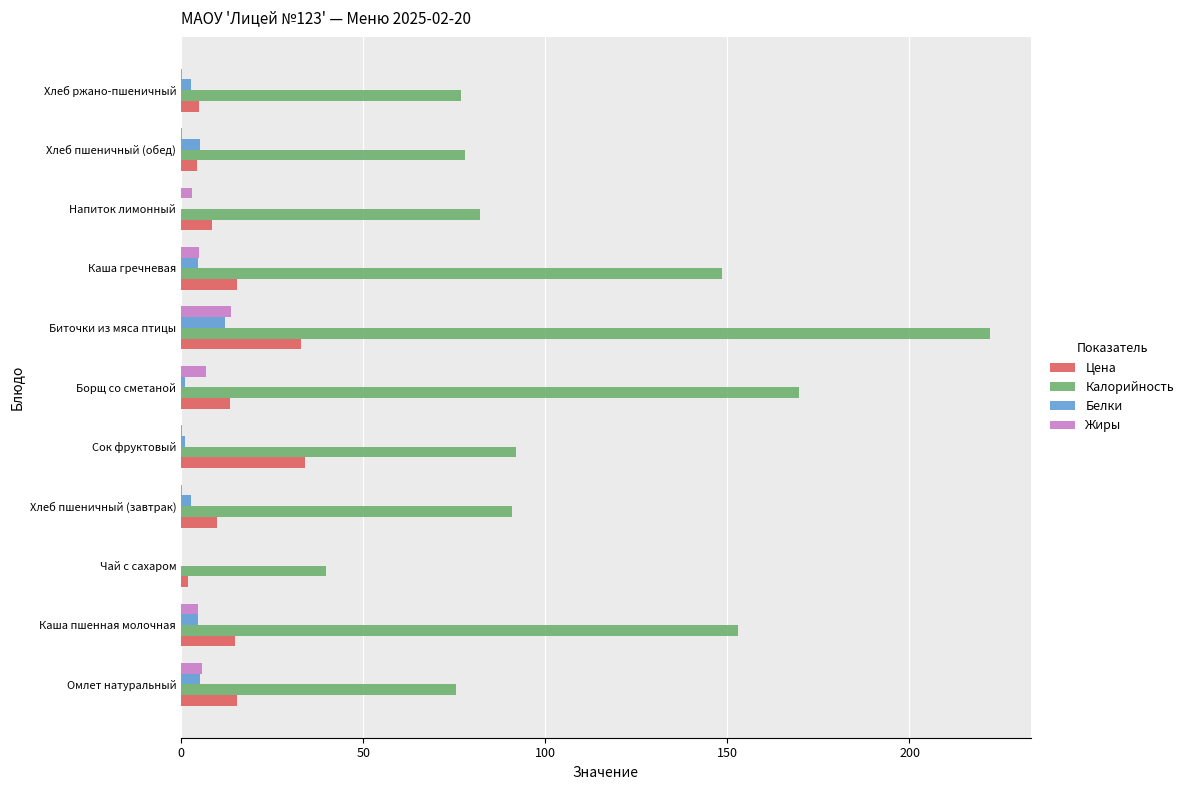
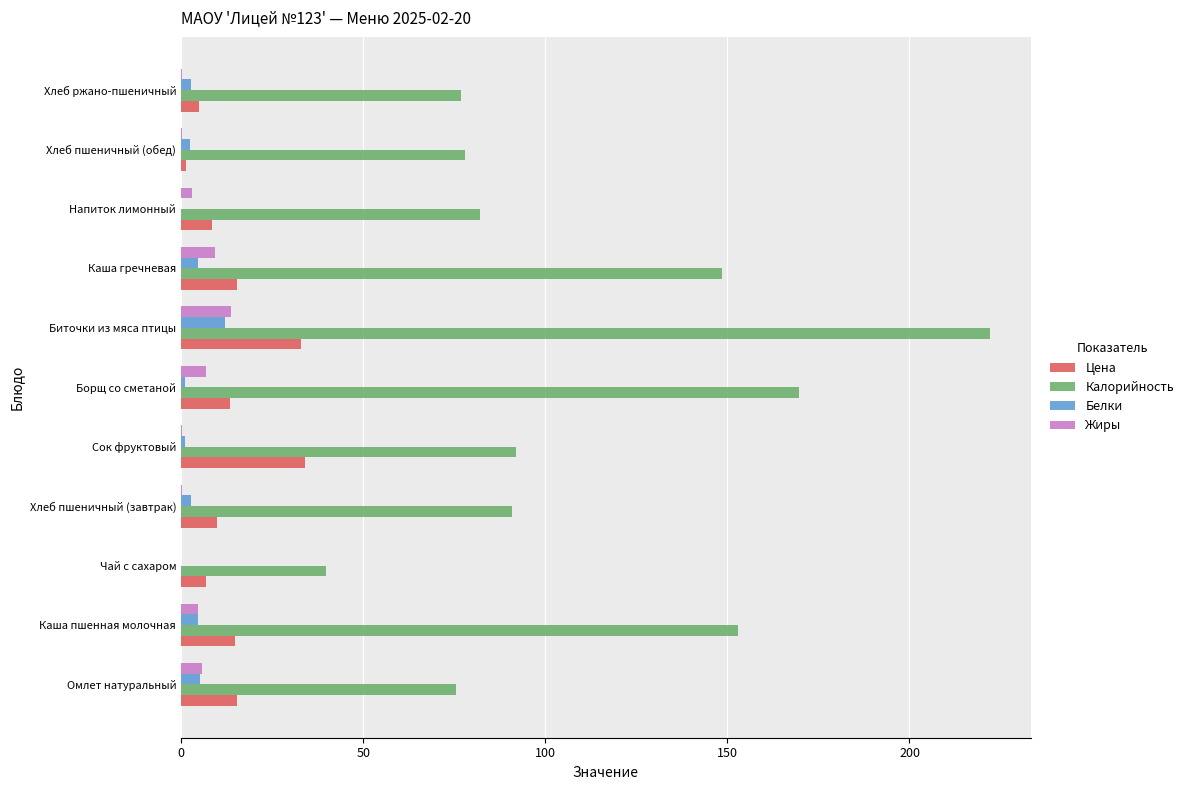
  {
    "Цена": {
      "Хлеб ржано-пшеничный": 5,
-     "Хлеб пшеничный (обед)": 4,
+     "Хлеб пшеничный (обед)": 1,
      "Напиток лимонный": 9,
      "Каша гречневая": 15,
      "Биточки из мяса птицы": 33,
      "Борщ со сметаной": 14,
      "Сок фруктовый": 34,
      "Хлеб пшеничный (завтрак)": 10,
-     "Чай с сахаром": 2,
+     "Чай с сахаром": 7,
      "Каша пшенная молочная": 15,
      "Омлет натуральный": 15
    },
    "Калорийность": {
      "Хлеб ржано-пшеничный": 77,
      "Хлеб пшеничный (обед)": 78,
      "Напиток лимонный": 82,
      "Каша гречневая": 149,
      "Биточки из мяса птицы": 222,
      "Борщ со сметаной": 170,
      "Сок фруктовый": 92,
      "Хлеб пшеничный (завтрак)": 91,
      "Чай с сахаром": 40,
      "Каша пшенная молочная": 153,
      "Омлет натуральный": 76
    },
    "Белки": {
      "Хлеб ржано-пшеничный": 3,
-     "Хлеб пшеничный (обед)": 5,
+     "Хлеб пшеничный (обед)": 2,
      "Каша гречневая": 5,
      "Биточки из мяса птицы": 12,
      "Борщ со сметаной": 1,
      "Сок фруктовый": 1,
      "Хлеб пшеничный (завтрак)": 3,
      "Чай с сахаром": 0,
      "Каша пшенная молочная": 5,
      "Омлет натуральный": 5
    },
    "Жиры": {
      "Напиток лимонный": 3,
-     "Каша гречневая": 5,
+     "Каша гречневая": 9,
      "Биточки из мяса птицы": 14,
      "Борщ со сметаной": 7,
      "Чай с сахаром": 0,
      "Каша пшенная молочная": 5,
      "Омлет натуральный": 6
    }
  }
